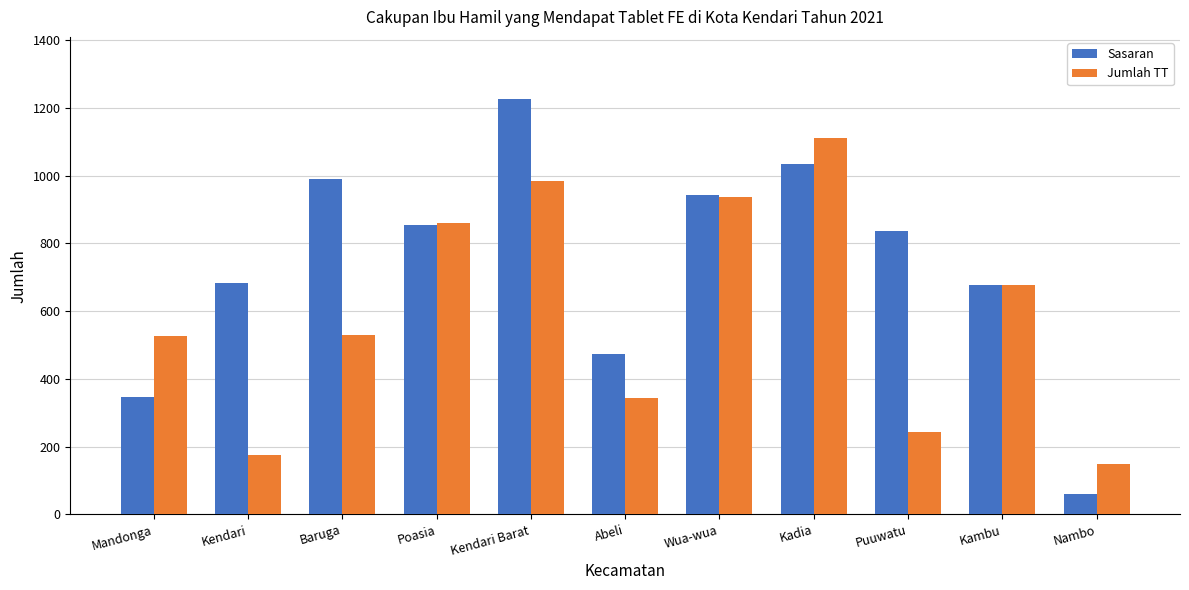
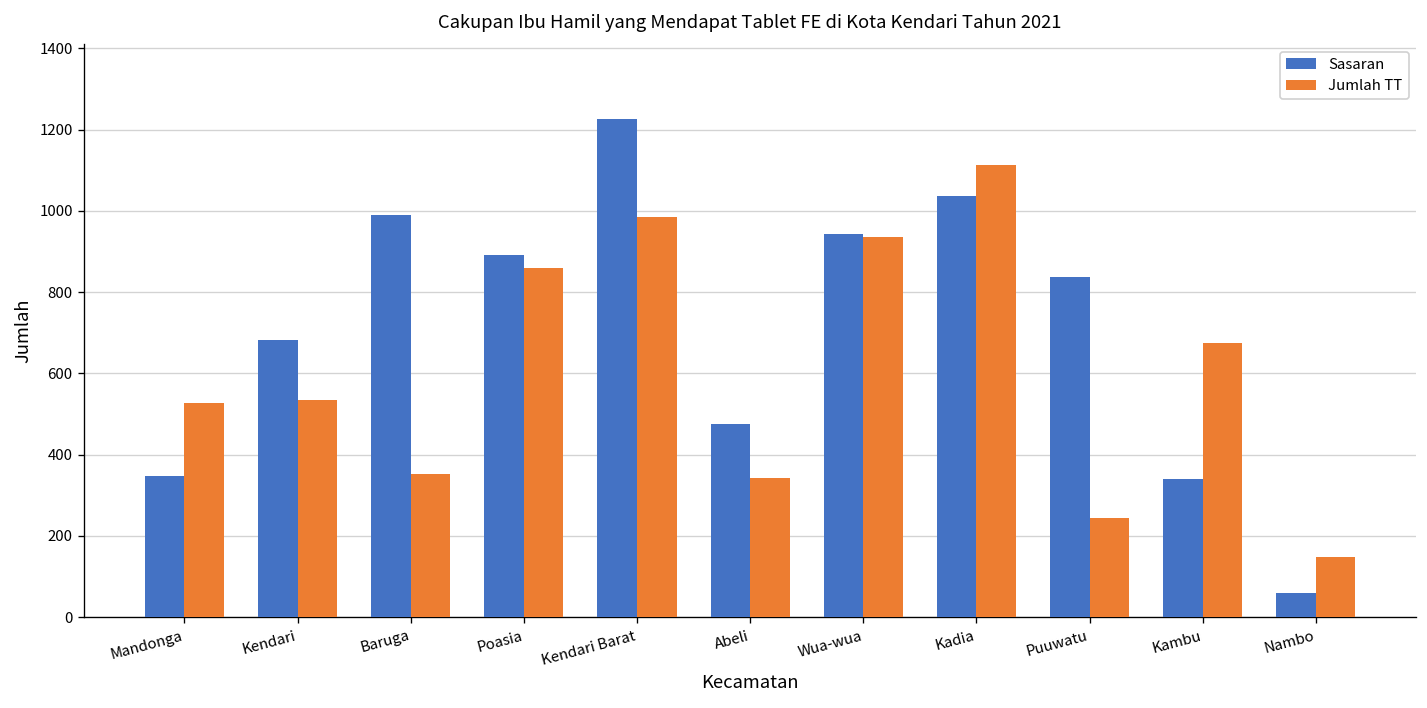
  {
    "Sasaran": {
      "Mandonga": 350,
      "Kendari": 680,
      "Baruga": 990,
-     "Poasia": 850,
+     "Poasia": 890,
      "Kendari Barat": 1230,
      "Abeli": 480,
      "Wua-wua": 940,
      "Kadia": 1040,
      "Puuwatu": 840,
-     "Kambu": 680,
+     "Kambu": 340,
      "Nambo": 60
    },
    "Jumlah TT": {
      "Mandonga": 530,
-     "Kendari": 180,
-     "Baruga": 530,
+     "Kendari": 530,
+     "Baruga": 350,
      "Poasia": 860,
      "Kendari Barat": 980,
      "Abeli": 340,
      "Wua-wua": 940,
      "Kadia": 1110,
      "Puuwatu": 240,
      "Kambu": 680,
      "Nambo": 150
    }
  }
